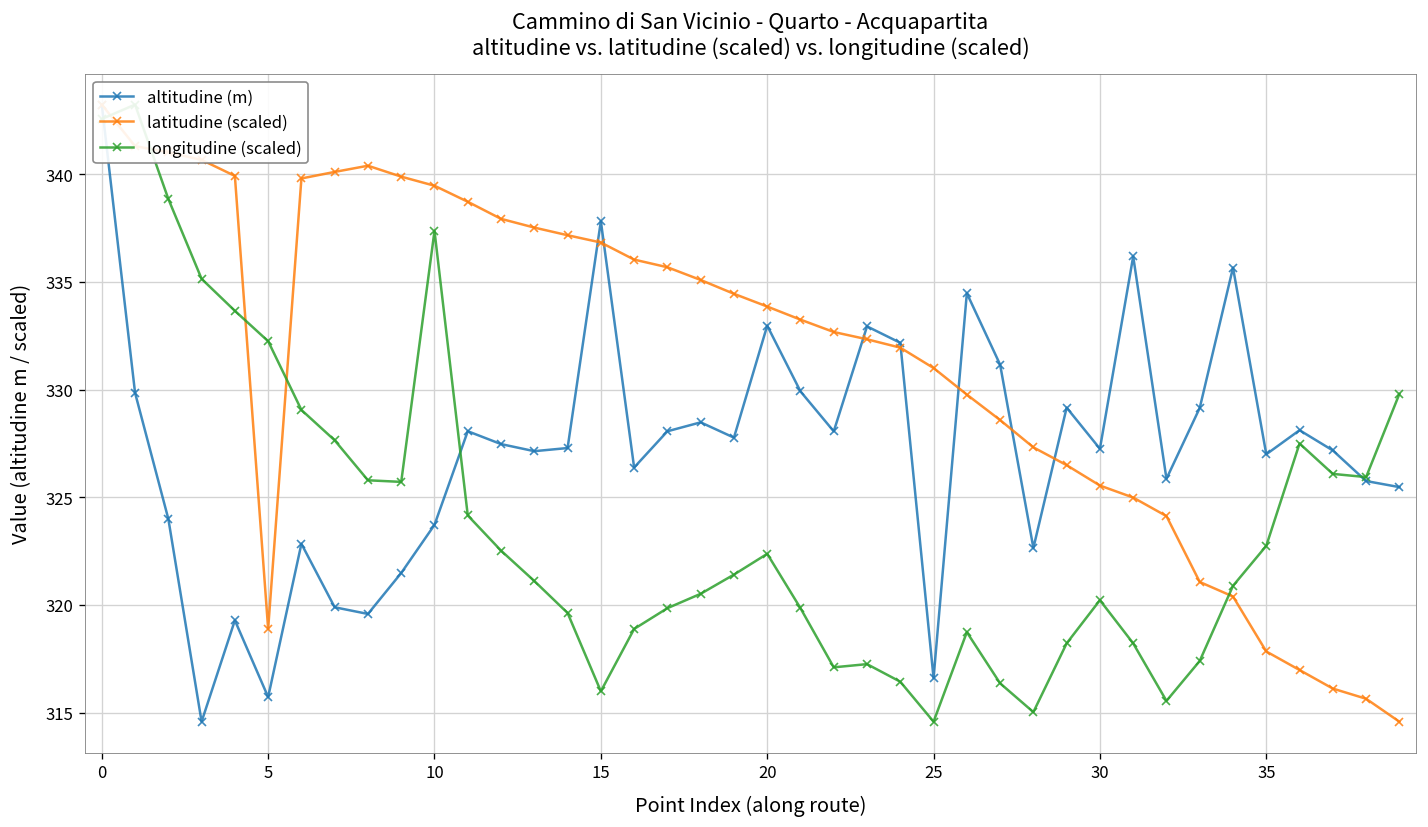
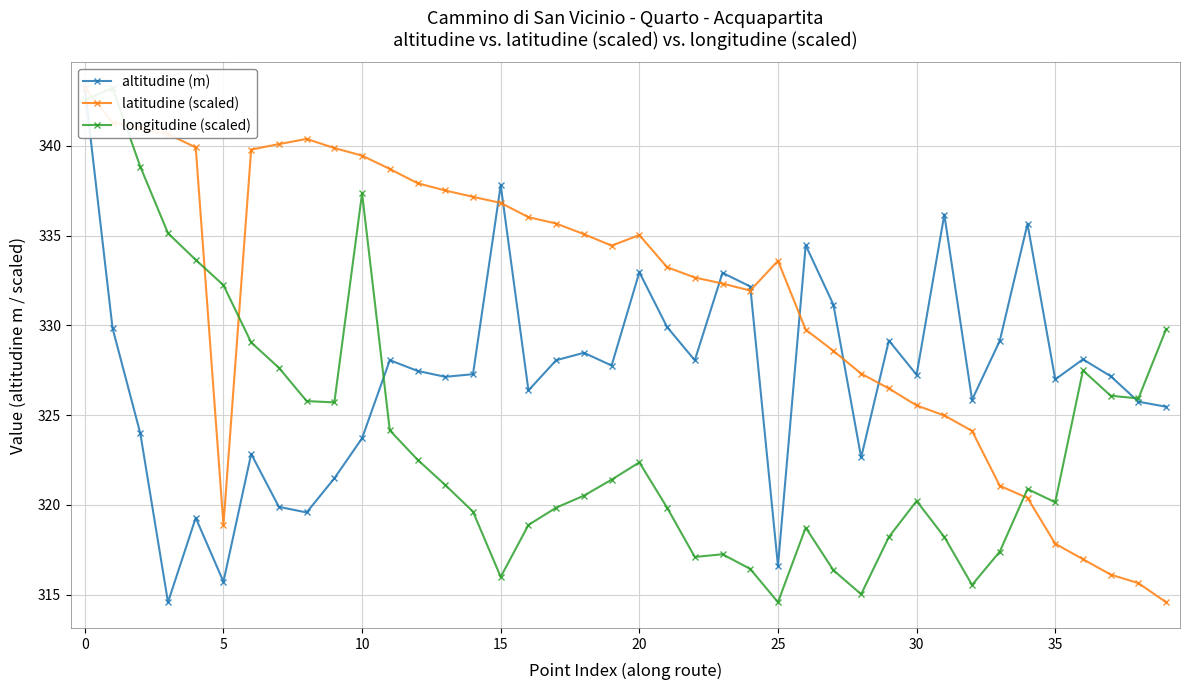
  {
    "altitudine (m)": {
      "5": 315.7,
      "10": 323.7,
      "15": 337.8,
      "20": 333.0,
      "25": 316.6,
      "30": 327.2,
      "35": 327.0
    },
    "latitudine (scaled)": {
      "5": 318.9,
      "10": 339.5,
      "15": 336.8,
-     "20": 333.9,
-     "25": 331.0,
+     "20": 335.0,
+     "25": 333.6,
      "30": 325.5,
      "35": 317.8
    },
    "longitudine (scaled)": {
      "5": 332.2,
      "10": 337.4,
      "15": 316.0,
      "20": 322.4,
      "25": 314.6,
      "30": 320.2,
-     "35": 322.7
+     "35": 320.1
    }
  }
